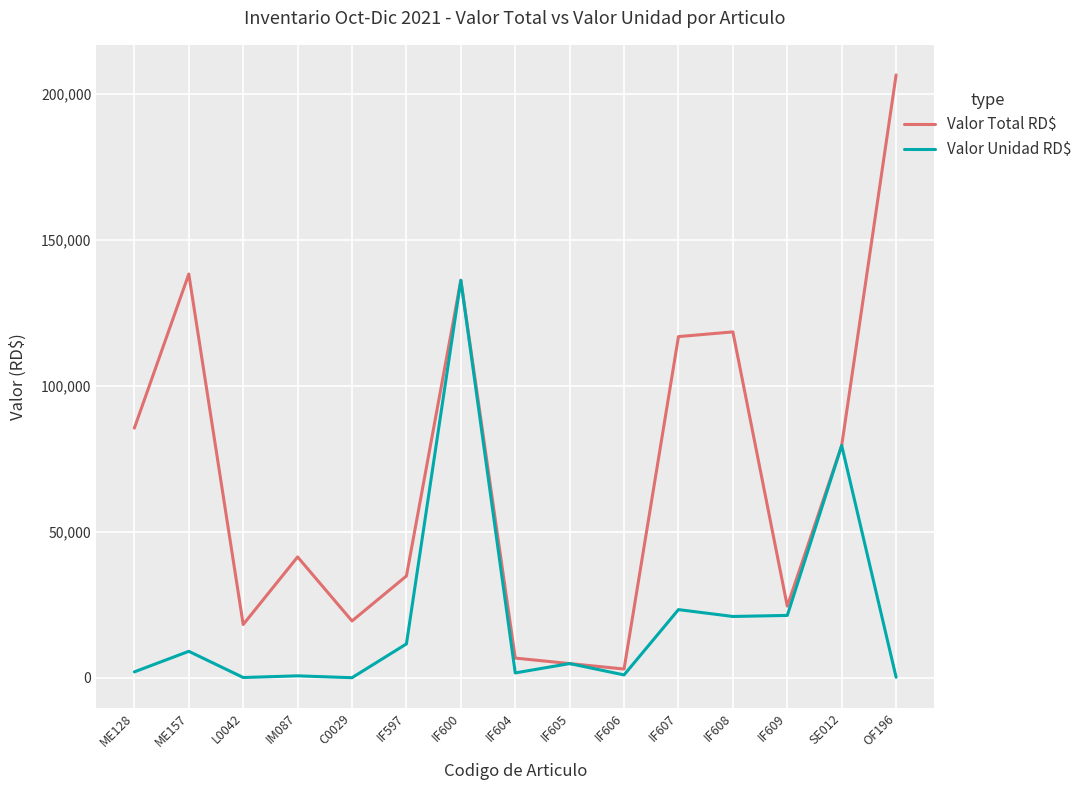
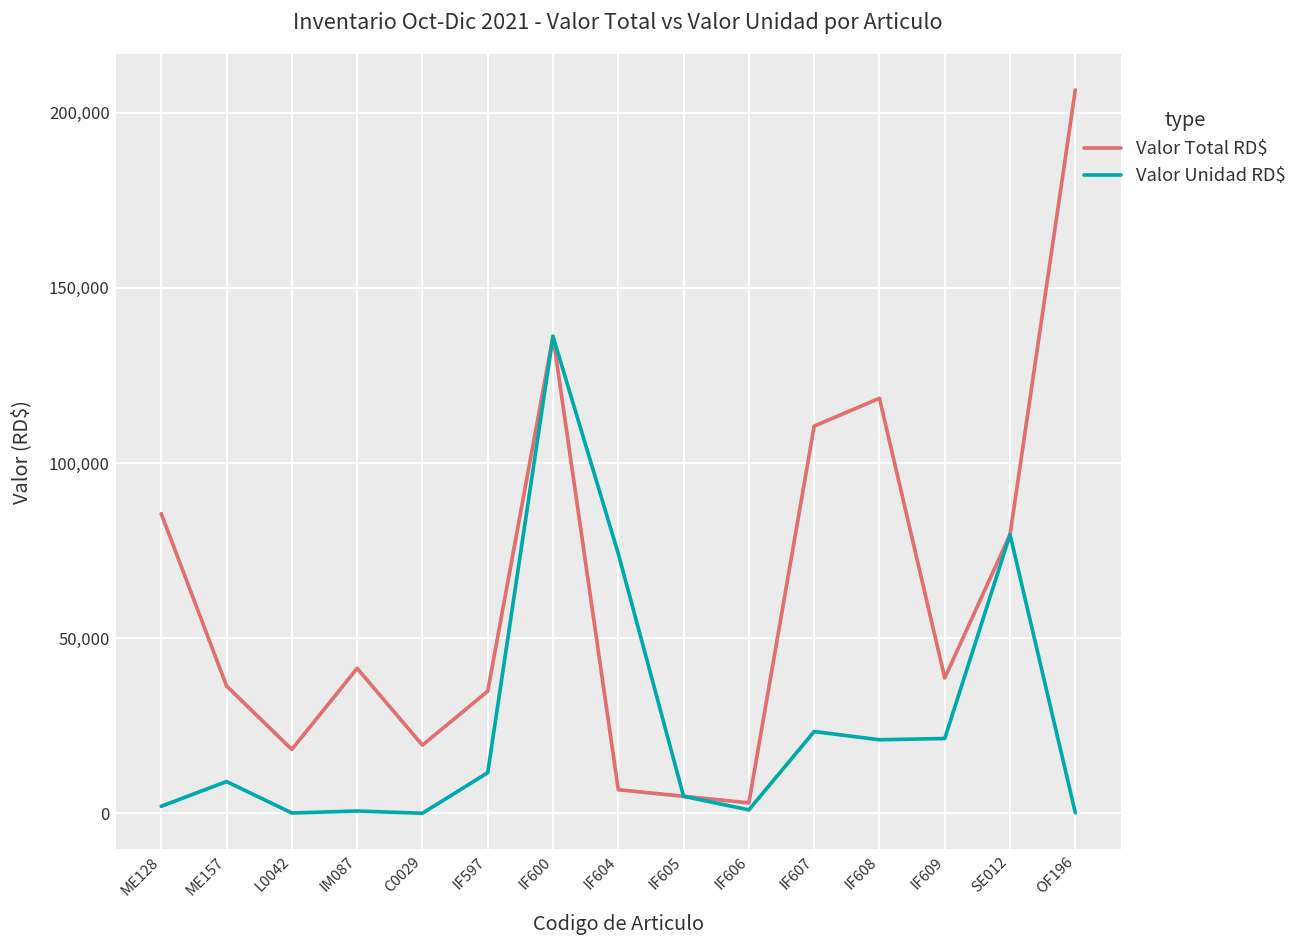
  {
    "Valor Total RD$": {
      "ME128": "86,000",
-     "ME157": "138,000",
+     "ME157": "36,000",
      "L0042": "18,000",
      "IM087": "41,000",
      "C0029": "19,000",
      "IF597": "35,000",
      "IF604": "7,000",
      "IF606": "3,000",
-     "IF607": "117,000",
+     "IF607": "111,000",
      "IF608": "118,000",
-     "IF609": "25,000",
+     "IF609": "39,000",
      "OF196": "207,000"
    },
    "Valor Unidad RD$": {
      "ME128": "2,000",
      "ME157": "9,000",
      "L0042": "0",
      "IM087": "1,000",
      "C0029": "0",
      "IF597": "12,000",
-     "IF604": "2,000",
+     "IF604": "74,000",
      "IF606": "1,000",
      "IF607": "23,000",
      "IF608": "21,000",
      "IF609": "21,000",
      "OF196": "0"
    }
  }
